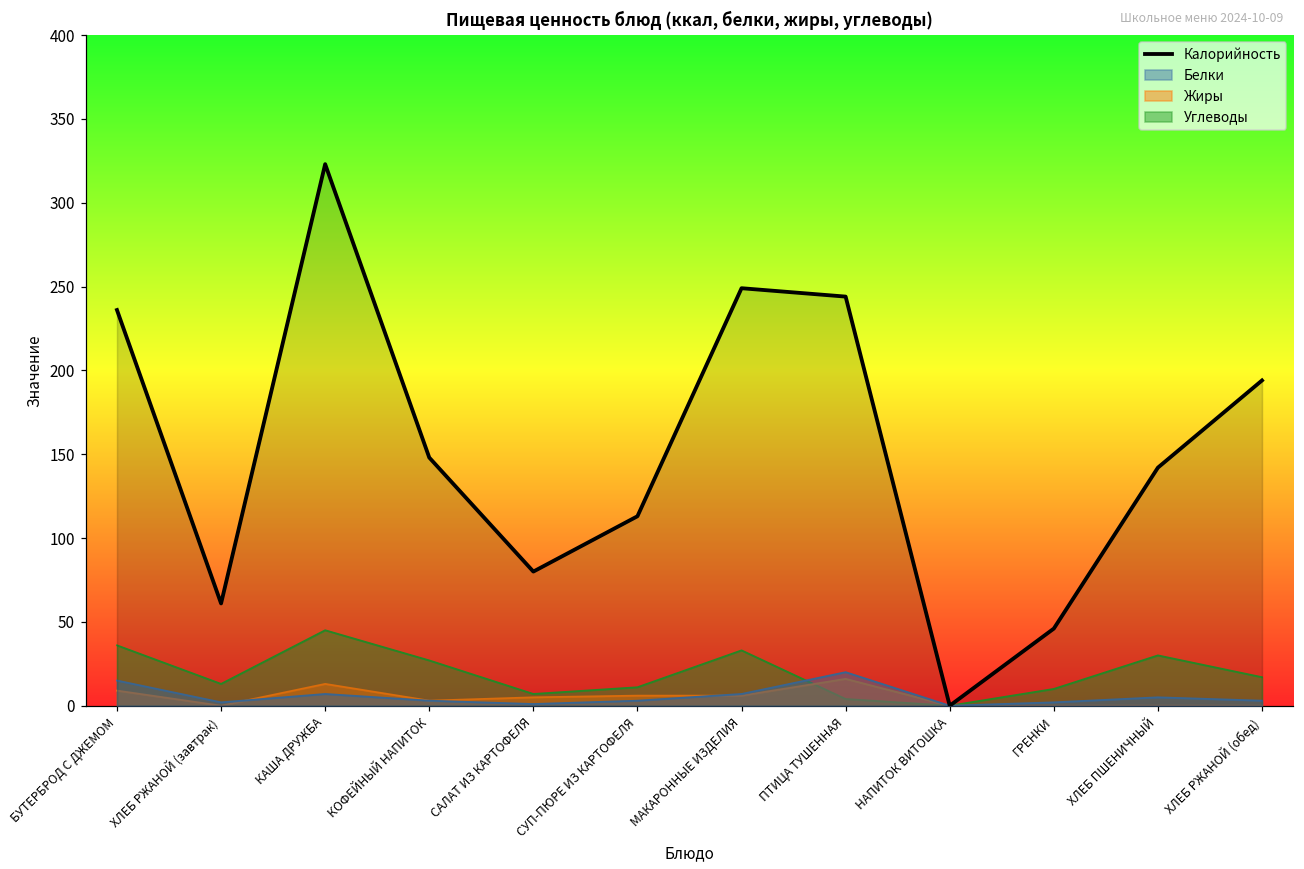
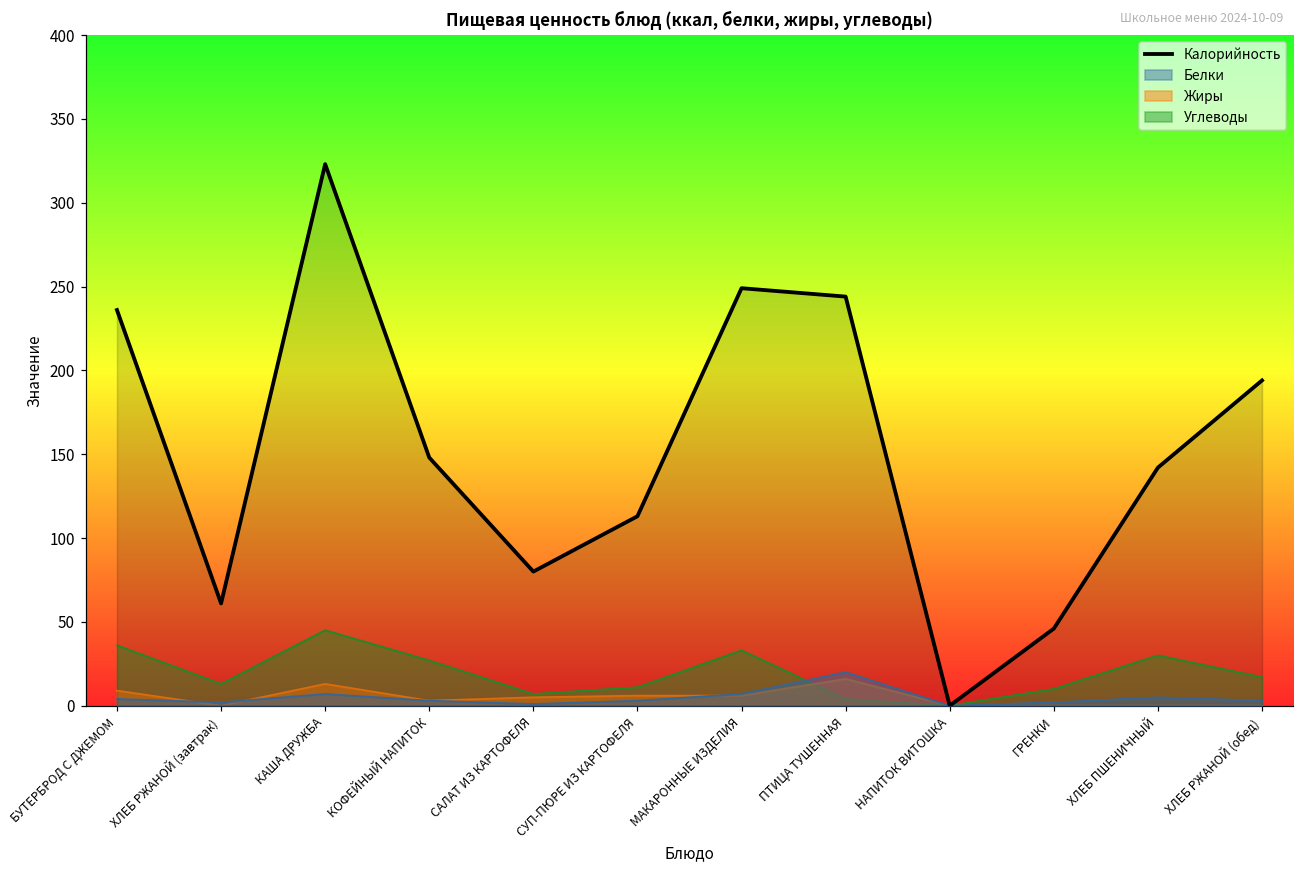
  {
    "Калорийность": {
      "БУТЕРБРОД С ДЖЕМОМ": 236,
      "ХЛЕБ РЖАНОЙ (завтрак)": 61,
      "КАША ДРУЖБА": 323,
      "КОФЕЙНЫЙ НАПИТОК": 148,
      "САЛАТ ИЗ КАРТОФЕЛЯ": 80,
      "СУП-ПЮРЕ ИЗ КАРТОФЕЛЯ": 113,
      "МАКАРОННЫЕ ИЗДЕЛИЯ": 249,
      "ПТИЦА ТУШЕННАЯ": 244,
      "ГРЕНКИ": 46,
      "ХЛЕБ ПШЕНИЧНЫЙ": 142,
      "ХЛЕБ РЖАНОЙ (обед)": 194
    },
    "Белки": {
-     "БУТЕРБРОД С ДЖЕМОМ": 15,
+     "БУТЕРБРОД С ДЖЕМОМ": 4,
      "ХЛЕБ РЖАНОЙ (завтрак)": 2,
      "КАША ДРУЖБА": 7,
      "САЛАТ ИЗ КАРТОФЕЛЯ": 1,
      "СУП-ПЮРЕ ИЗ КАРТОФЕЛЯ": 3,
      "ПТИЦА ТУШЕННАЯ": 20,
      "ГРЕНКИ": 2,
      "ХЛЕБ ПШЕНИЧНЫЙ": 5,
      "ХЛЕБ РЖАНОЙ (обед)": 3
    },
    "Жиры": {
      "БУТЕРБРОД С ДЖЕМОМ": 9,
      "ХЛЕБ РЖАНОЙ (завтрак)": 0,
      "КАША ДРУЖБА": 13,
      "САЛАТ ИЗ КАРТОФЕЛЯ": 5,
      "СУП-ПЮРЕ ИЗ КАРТОФЕЛЯ": 6,
      "ПТИЦА ТУШЕННАЯ": 16,
      "ГРЕНКИ": 0,
      "ХЛЕБ ПШЕНИЧНЫЙ": 0,
      "ХЛЕБ РЖАНОЙ (обед)": 0
    },
    "Углеводы": {
      "БУТЕРБРОД С ДЖЕМОМ": 36,
      "ХЛЕБ РЖАНОЙ (завтрак)": 13,
      "КАША ДРУЖБА": 45,
      "КОФЕЙНЫЙ НАПИТОК": 27,
      "САЛАТ ИЗ КАРТОФЕЛЯ": 7,
      "СУП-ПЮРЕ ИЗ КАРТОФЕЛЯ": 11,
      "МАКАРОННЫЕ ИЗДЕЛИЯ": 33,
      "ПТИЦА ТУШЕННАЯ": 4,
      "ГРЕНКИ": 10,
      "ХЛЕБ ПШЕНИЧНЫЙ": 30,
      "ХЛЕБ РЖАНОЙ (обед)": 17
    }
  }
